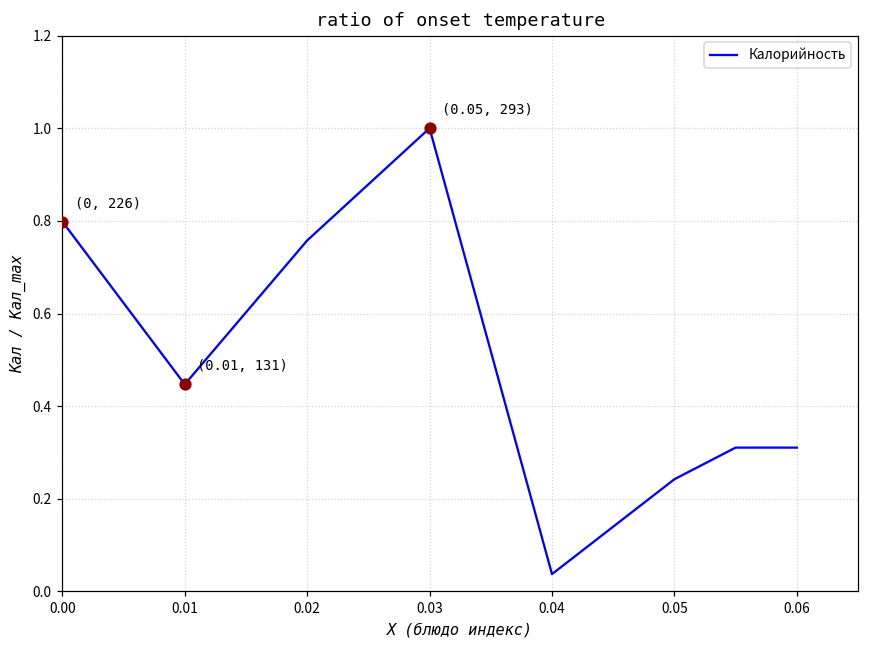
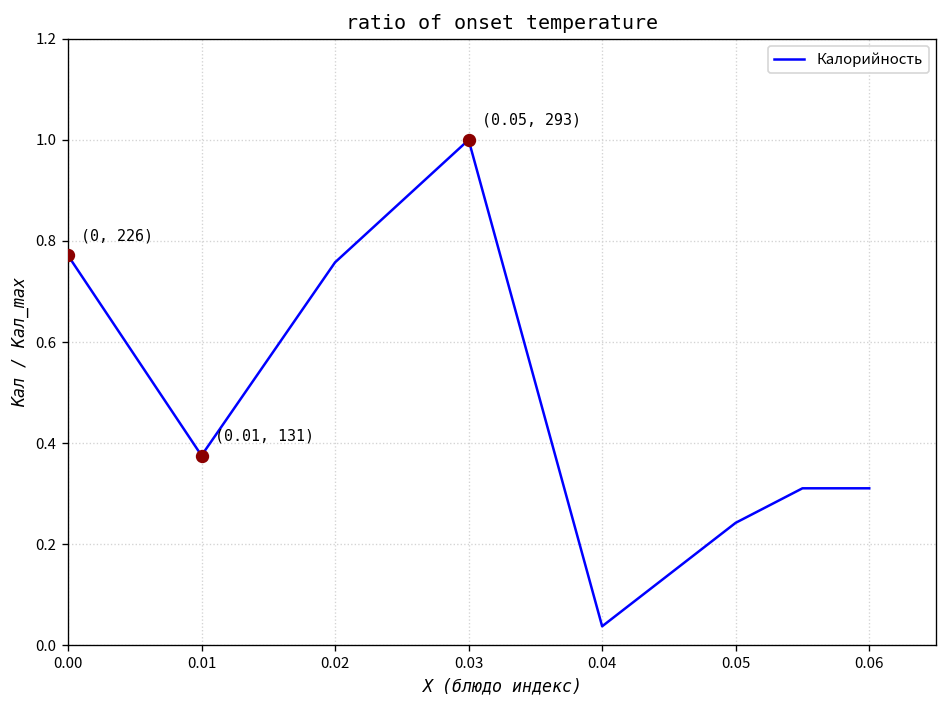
  {
    "Калорийность": {
-     "0.00": 0.80,
-     "0.01": 0.45,
+     "0.00": 0.77,
+     "0.01": 0.38,
      "0.02": 0.76,
      "0.04": 0.04,
      "0.05": 0.24,
      "0.06": 0.31
    }
  }
